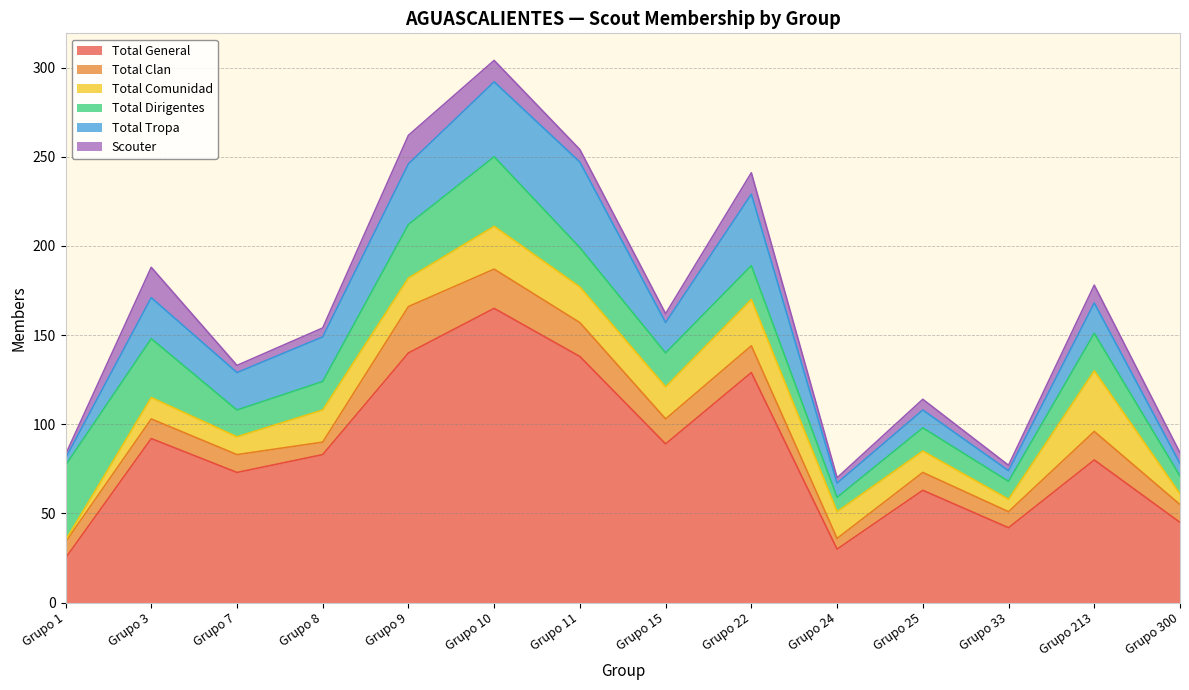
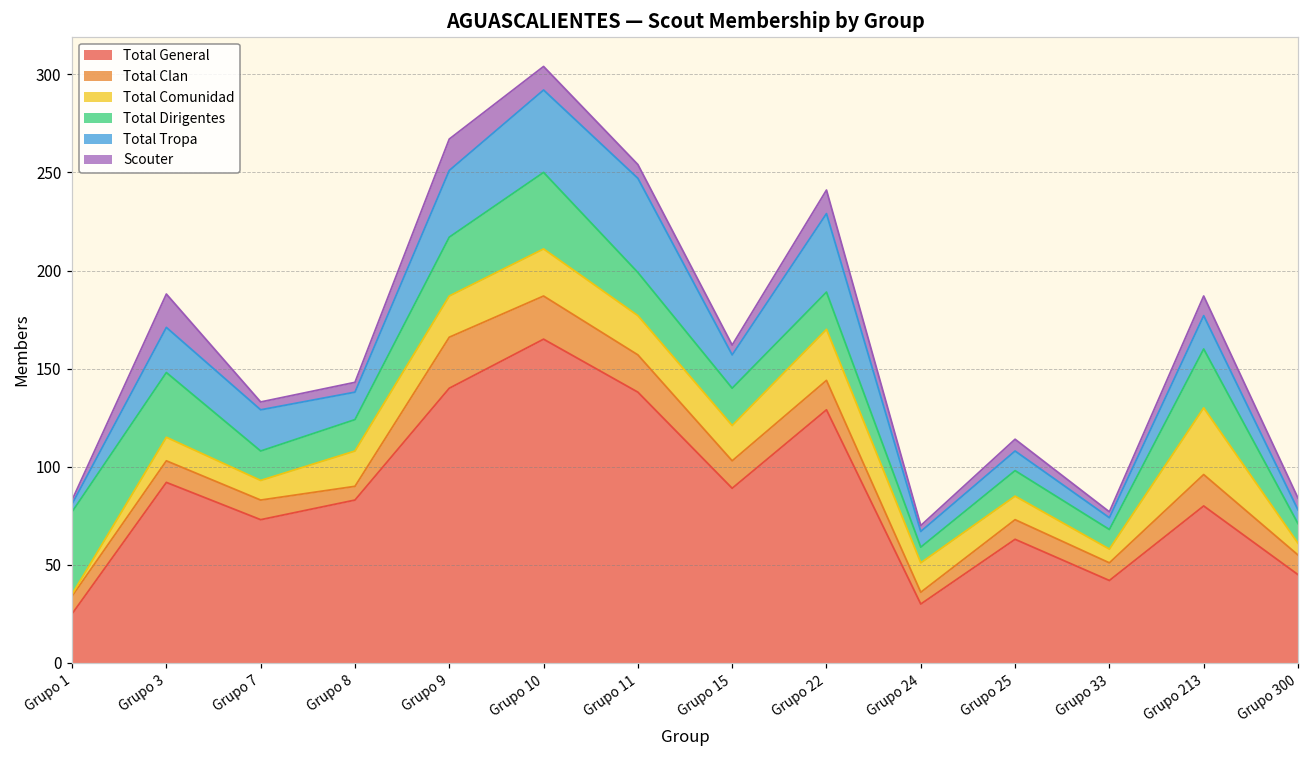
  {
    "Total Comunidad": {
      "Grupo 3": 12,
      "Grupo 7": 10,
      "Grupo 8": 18,
-     "Grupo 9": 16,
+     "Grupo 9": 21,
      "Grupo 10": 24,
      "Grupo 11": 20,
      "Grupo 15": 18,
      "Grupo 22": 26,
      "Grupo 24": 15,
      "Grupo 25": 12,
      "Grupo 33": 7,
      "Grupo 213": 34,
      "Grupo 300": 6
    },
    "Total Dirigentes": {
      "Grupo 1": 42,
      "Grupo 3": 33,
      "Grupo 7": 15,
      "Grupo 8": 16,
      "Grupo 9": 30,
      "Grupo 10": 39,
      "Grupo 11": 22,
      "Grupo 15": 19,
      "Grupo 22": 19,
      "Grupo 24": 8,
      "Grupo 25": 13,
      "Grupo 33": 10,
-     "Grupo 213": 21,
+     "Grupo 213": 30,
      "Grupo 300": 10
    },
    "Total Tropa": {
      "Grupo 1": 4,
      "Grupo 3": 23,
      "Grupo 7": 21,
-     "Grupo 8": 25,
+     "Grupo 8": 14,
      "Grupo 9": 34,
      "Grupo 10": 42,
      "Grupo 11": 48,
      "Grupo 15": 17,
      "Grupo 22": 40,
      "Grupo 24": 8,
      "Grupo 25": 10,
      "Grupo 33": 6,
      "Grupo 213": 17,
      "Grupo 300": 7
    },
    "Scouter": {
      "Grupo 1": 2,
      "Grupo 3": 17,
      "Grupo 7": 4,
      "Grupo 8": 5,
      "Grupo 9": 16,
      "Grupo 10": 12,
      "Grupo 11": 7,
      "Grupo 15": 5,
      "Grupo 22": 12,
      "Grupo 24": 3,
      "Grupo 25": 6,
      "Grupo 33": 3,
      "Grupo 213": 10,
      "Grupo 300": 6
    }
  }
